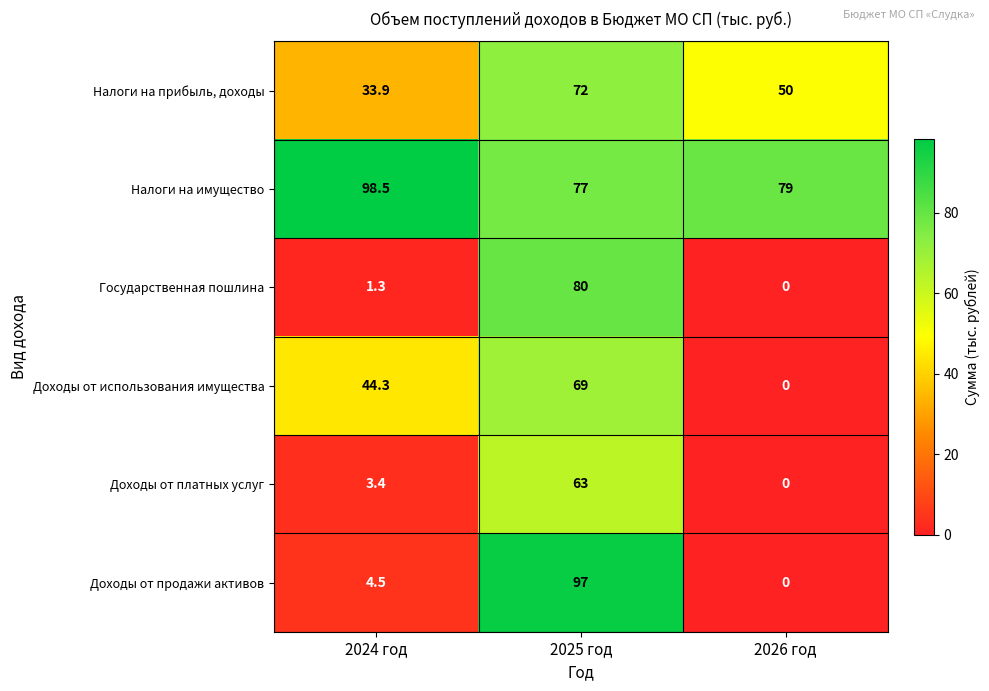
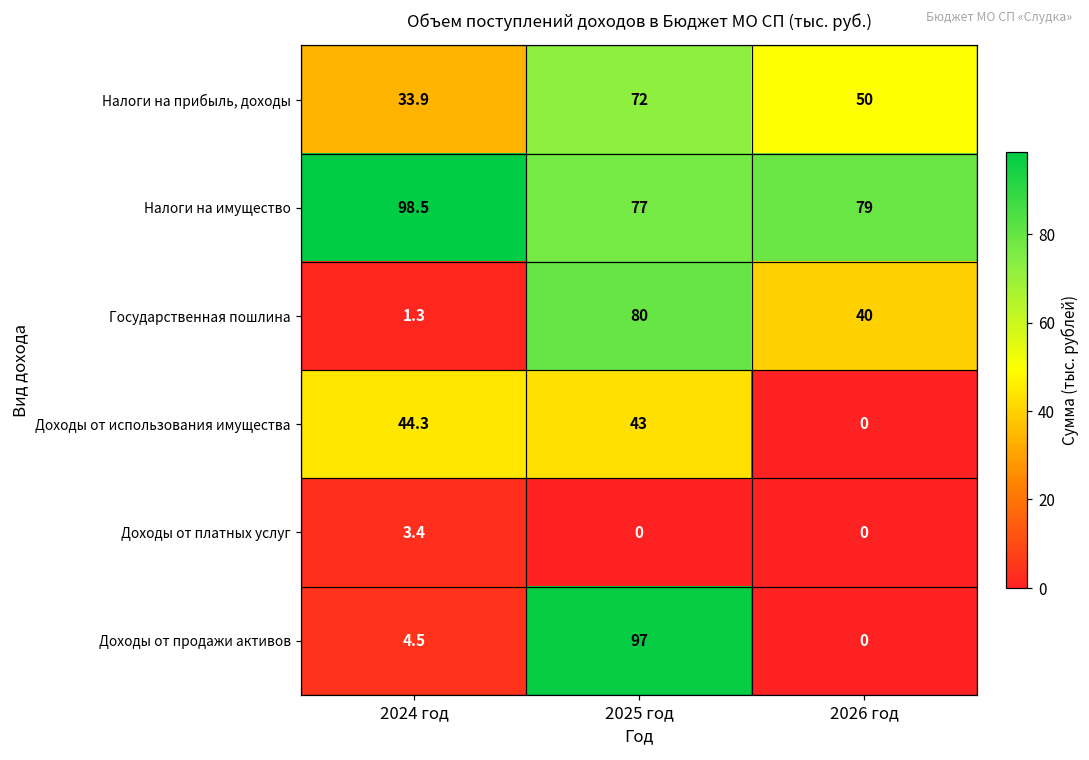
  {
    "Налоги на прибыль, доходы": {
      "2024 год": 33.9,
      "2025 год": 72,
      "2026 год": 50
    },
    "Налоги на имущество": {
      "2024 год": 98.5,
      "2025 год": 77,
      "2026 год": 79
    },
    "Государственная пошлина": {
      "2024 год": 1.3,
      "2025 год": 80,
-     "2026 год": 0
+     "2026 год": 40
    },
    "Доходы от использования имущества": {
      "2024 год": 44.3,
-     "2025 год": 69,
+     "2025 год": 43,
      "2026 год": 0
    },
    "Доходы от платных услуг": {
      "2024 год": 3.4,
-     "2025 год": 63,
+     "2025 год": 0,
      "2026 год": 0
    },
    "Доходы от продажи активов": {
      "2024 год": 4.5,
      "2025 год": 97,
      "2026 год": 0
    }
  }
